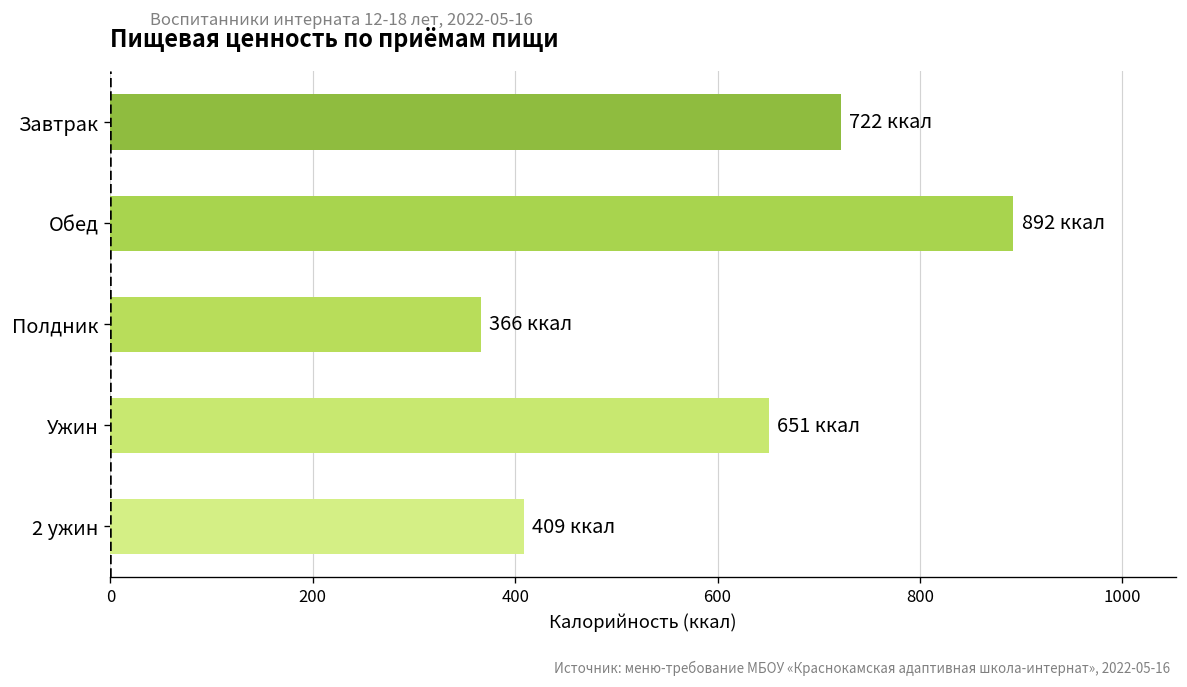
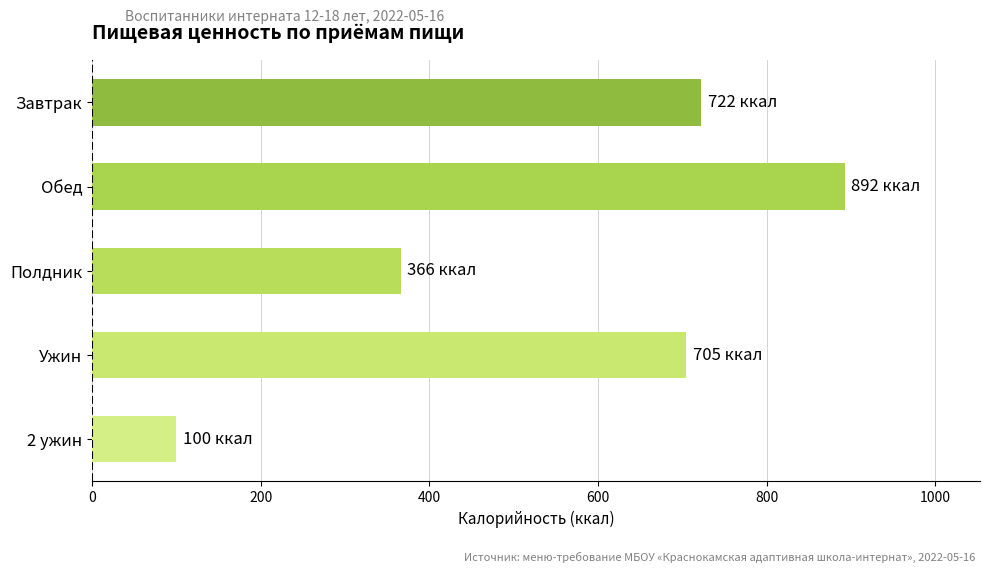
  {
    "Завтрак": 722,
    "Обед": 892,
    "Полдник": 366,
-   "Ужин": 651,
-   "2 ужин": 409
+   "Ужин": 705,
+   "2 ужин": 100
  }
